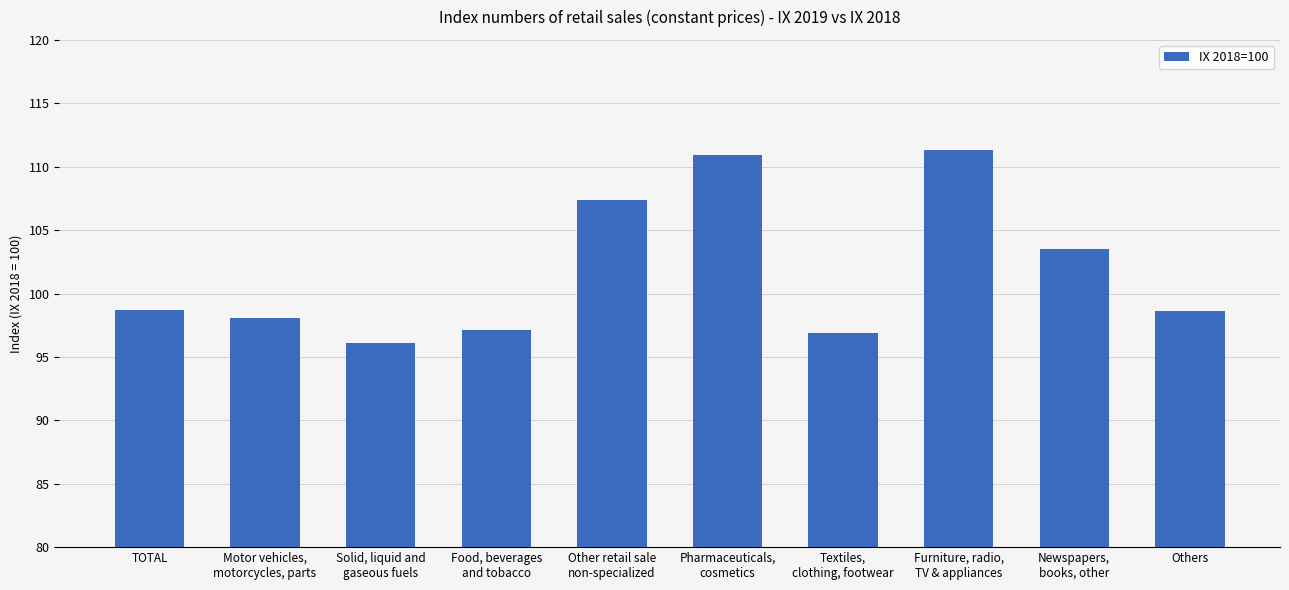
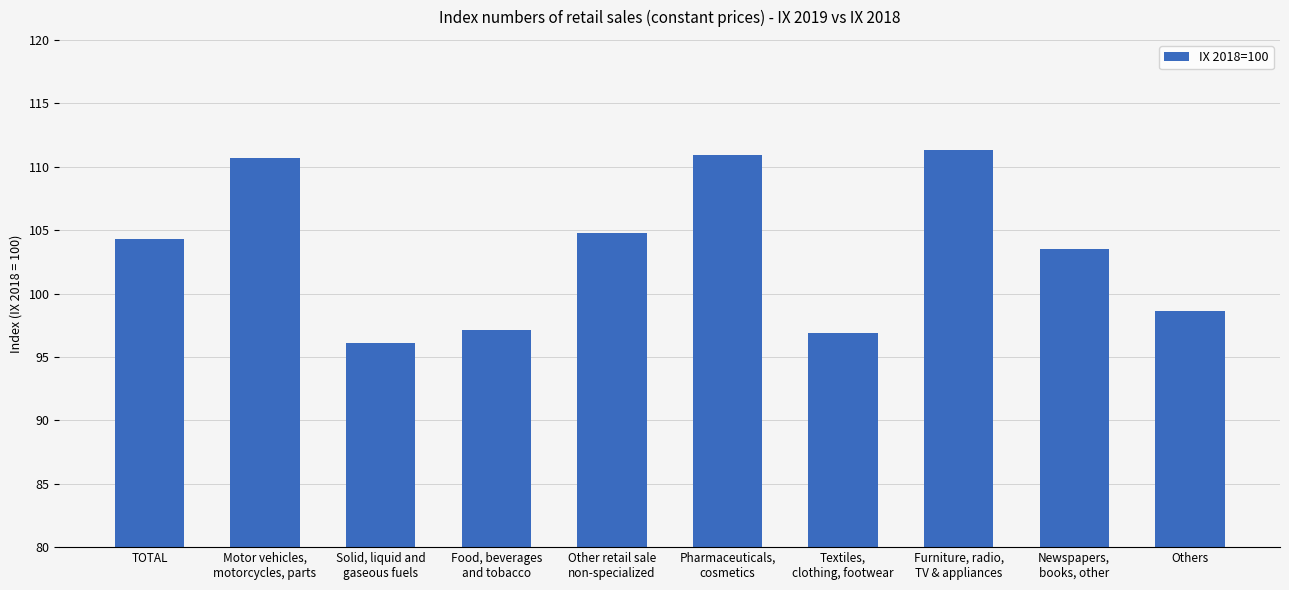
  {
-   "TOTAL": 98.7,
-   "Motor vehicles, motorcycles, parts": 98.1,
+   "TOTAL": 104.3,
+   "Motor vehicles, motorcycles, parts": 110.7,
    "Solid, liquid and gaseous fuels": 96.1,
    "Food, beverages and tobacco": 97.1,
-   "Other retail sale non-specialized": 107.4,
+   "Other retail sale non-specialized": 104.8,
    "Pharmaceuticals, cosmetics": 110.9,
    "Textiles, clothing, footwear": 96.9,
    "Furniture, radio, TV & appliances": 111.3,
    "Newspapers, books, other": 103.5,
    "Others": 98.6
  }
